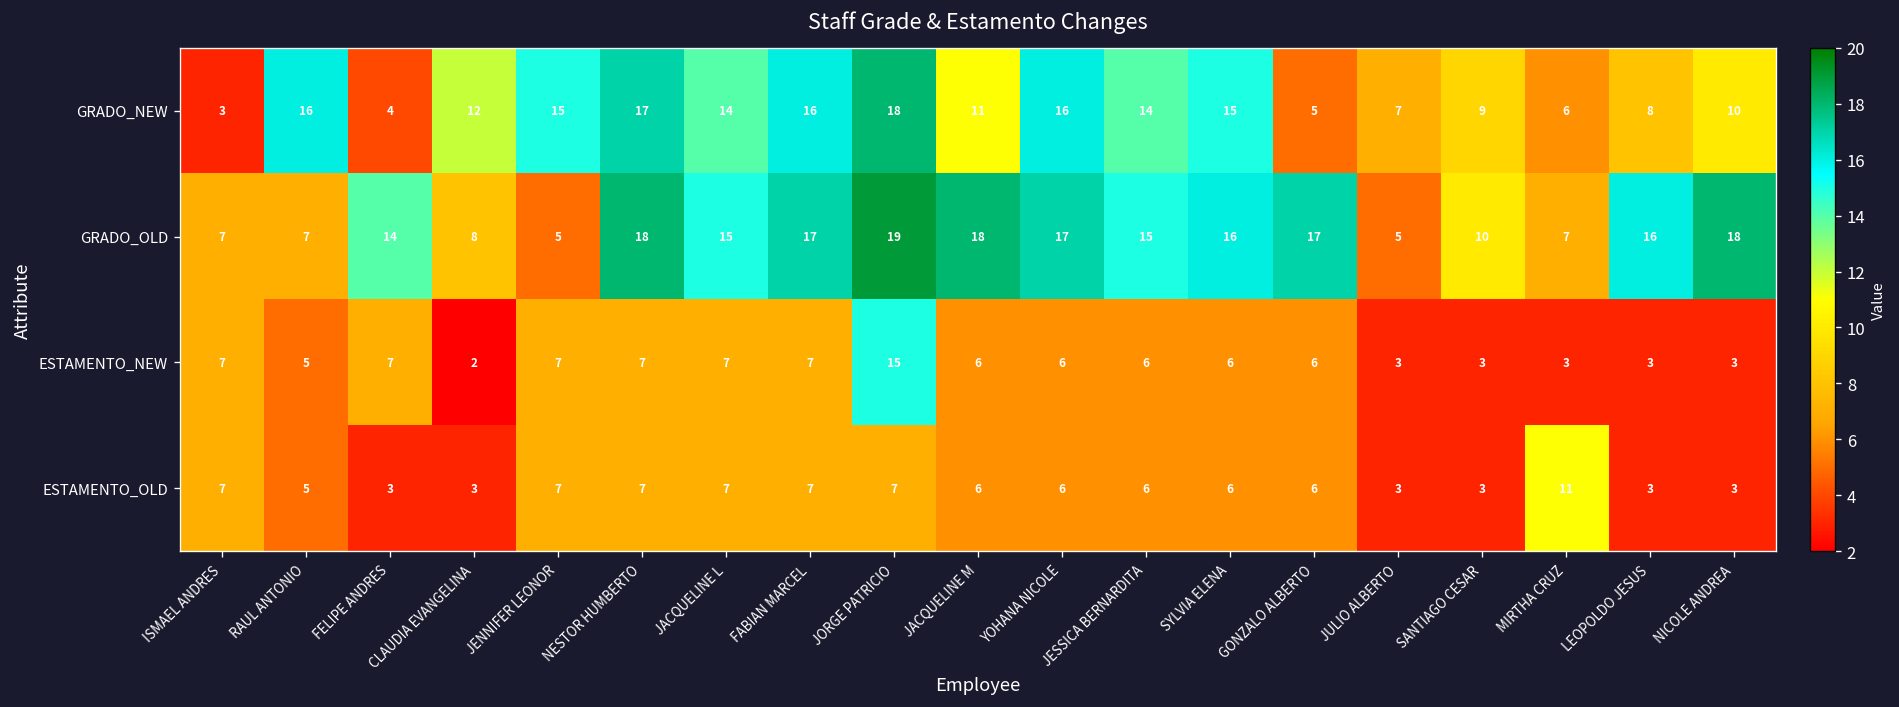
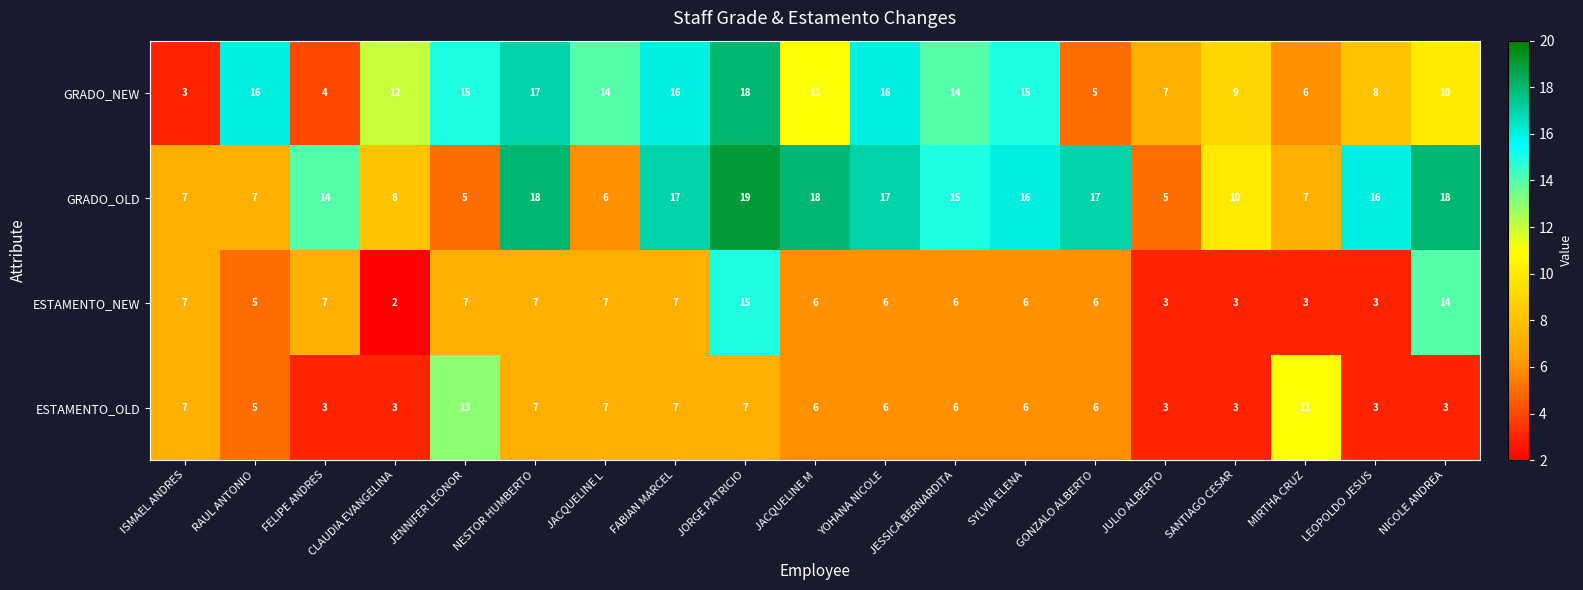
  {
    "GRADO_NEW": {
      "ISMAEL ANDRES": 3,
      "RAUL ANTONIO": 16,
      "FELIPE ANDRES": 4,
      "CLAUDIA EVANGELINA": 12,
      "JENNIFER LEONOR": 15,
      "NESTOR HUMBERTO": 17,
      "JACQUELINE L": 14,
      "FABIAN MARCEL": 16,
      "JORGE PATRICIO": 18,
      "JACQUELINE M": 11,
      "YOHANA NICOLE": 16,
      "JESSICA BERNARDITA": 14,
      "SYLVIA ELENA": 15,
      "GONZALO ALBERTO": 5,
      "JULIO ALBERTO": 7,
      "SANTIAGO CESAR": 9,
      "MIRTHA CRUZ": 6,
      "LEOPOLDO JESUS": 8,
      "NICOLE ANDREA": 10
    },
    "GRADO_OLD": {
      "ISMAEL ANDRES": 7,
      "RAUL ANTONIO": 7,
      "FELIPE ANDRES": 14,
      "CLAUDIA EVANGELINA": 8,
      "JENNIFER LEONOR": 5,
      "NESTOR HUMBERTO": 18,
-     "JACQUELINE L": 15,
+     "JACQUELINE L": 6,
      "FABIAN MARCEL": 17,
      "JORGE PATRICIO": 19,
      "JACQUELINE M": 18,
      "YOHANA NICOLE": 17,
      "JESSICA BERNARDITA": 15,
      "SYLVIA ELENA": 16,
      "GONZALO ALBERTO": 17,
      "JULIO ALBERTO": 5,
      "SANTIAGO CESAR": 10,
      "MIRTHA CRUZ": 7,
      "LEOPOLDO JESUS": 16,
      "NICOLE ANDREA": 18
    },
    "ESTAMENTO_NEW": {
      "ISMAEL ANDRES": 7,
      "RAUL ANTONIO": 5,
      "FELIPE ANDRES": 7,
      "CLAUDIA EVANGELINA": 2,
      "JENNIFER LEONOR": 7,
      "NESTOR HUMBERTO": 7,
      "JACQUELINE L": 7,
      "FABIAN MARCEL": 7,
      "JORGE PATRICIO": 15,
      "JACQUELINE M": 6,
      "YOHANA NICOLE": 6,
      "JESSICA BERNARDITA": 6,
      "SYLVIA ELENA": 6,
      "GONZALO ALBERTO": 6,
      "JULIO ALBERTO": 3,
      "SANTIAGO CESAR": 3,
      "MIRTHA CRUZ": 3,
      "LEOPOLDO JESUS": 3,
-     "NICOLE ANDREA": 3
+     "NICOLE ANDREA": 14
    },
    "ESTAMENTO_OLD": {
      "ISMAEL ANDRES": 7,
      "RAUL ANTONIO": 5,
      "FELIPE ANDRES": 3,
      "CLAUDIA EVANGELINA": 3,
-     "JENNIFER LEONOR": 7,
+     "JENNIFER LEONOR": 13,
      "NESTOR HUMBERTO": 7,
      "JACQUELINE L": 7,
      "FABIAN MARCEL": 7,
      "JORGE PATRICIO": 7,
      "JACQUELINE M": 6,
      "YOHANA NICOLE": 6,
      "JESSICA BERNARDITA": 6,
      "SYLVIA ELENA": 6,
      "GONZALO ALBERTO": 6,
      "JULIO ALBERTO": 3,
      "SANTIAGO CESAR": 3,
      "MIRTHA CRUZ": 11,
      "LEOPOLDO JESUS": 3,
      "NICOLE ANDREA": 3
    }
  }
